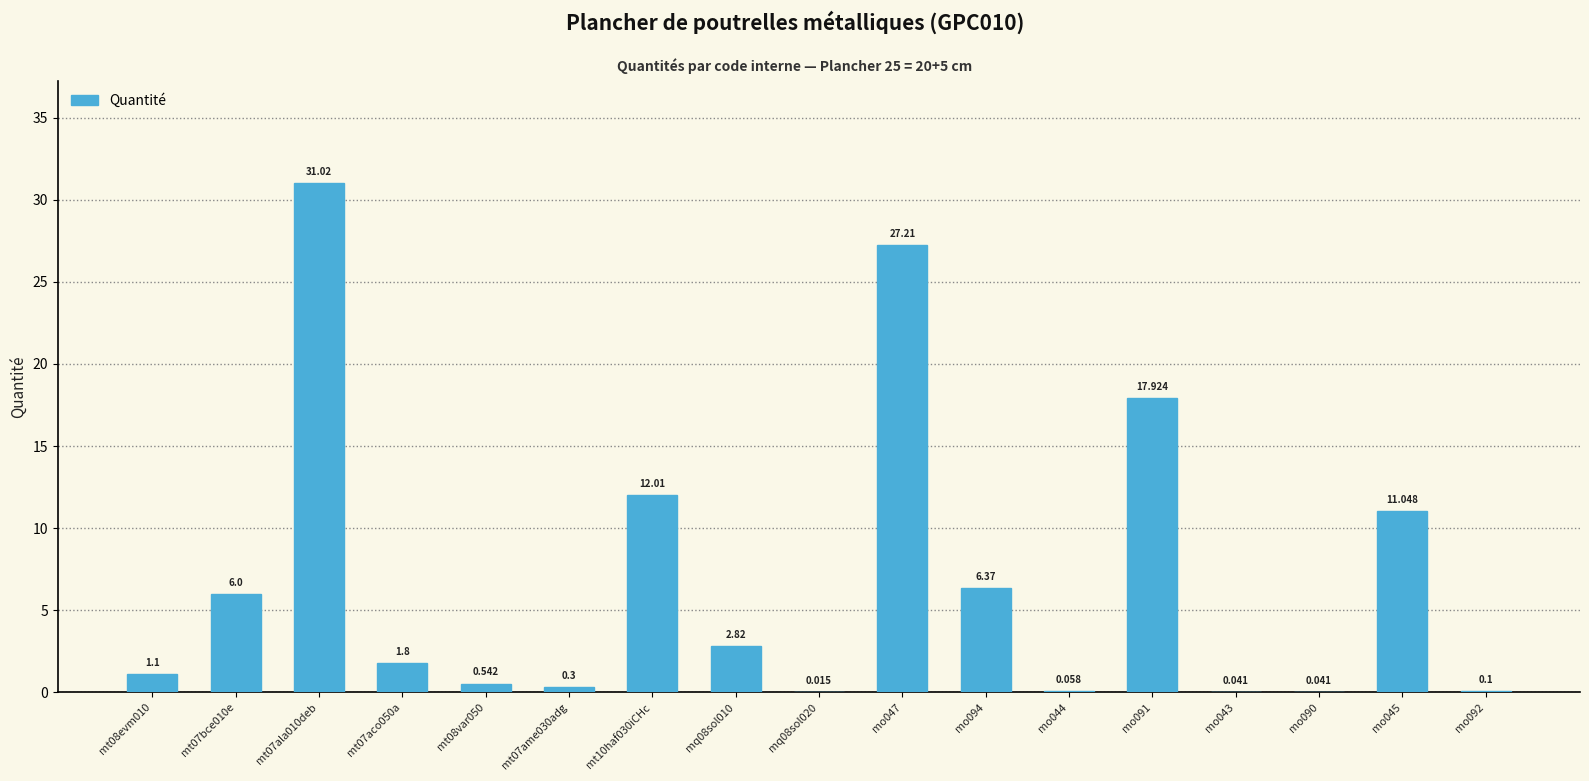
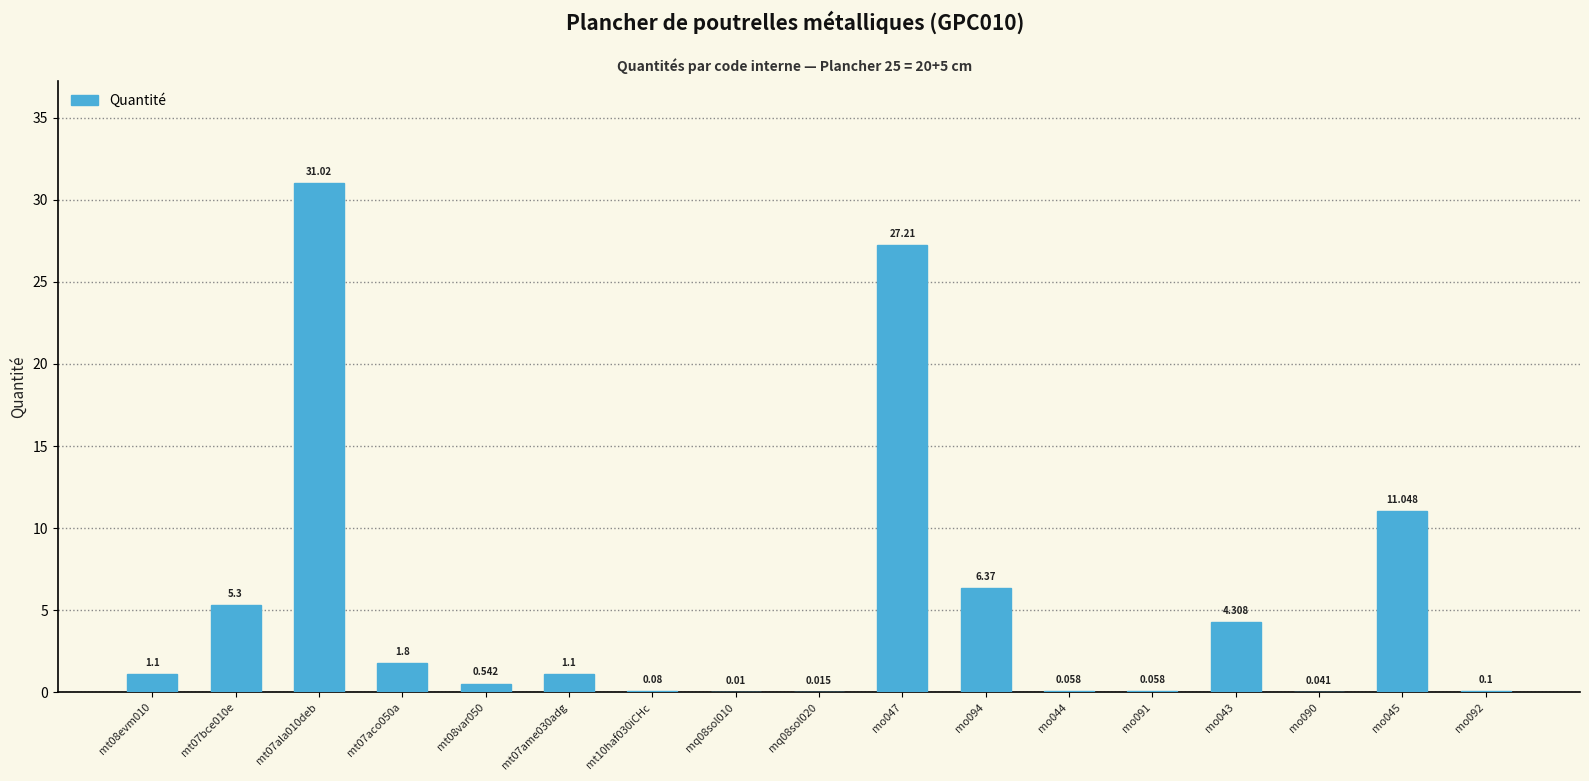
  {
    "mt08evm010": 1.1,
-   "mt07bce010e": 6.0,
+   "mt07bce010e": 5.3,
    "mt07ala010deb": 31.02,
    "mt07aco050a": 1.8,
    "mt08var050": 0.542,
-   "mt07ame030adg": 0.3,
-   "mt10haf030iCHc": 12.01,
-   "mq08sol010": 2.82,
+   "mt07ame030adg": 1.1,
+   "mt10haf030iCHc": 0.08,
+   "mq08sol010": 0.01,
    "mq08sol020": 0.015,
    "mo047": 27.21,
    "mo094": 6.37,
    "mo044": 0.058,
-   "mo091": 17.924,
-   "mo043": 0.041,
+   "mo091": 0.058,
+   "mo043": 4.308,
    "mo090": 0.041,
    "mo045": 11.048,
    "mo092": 0.1
  }
